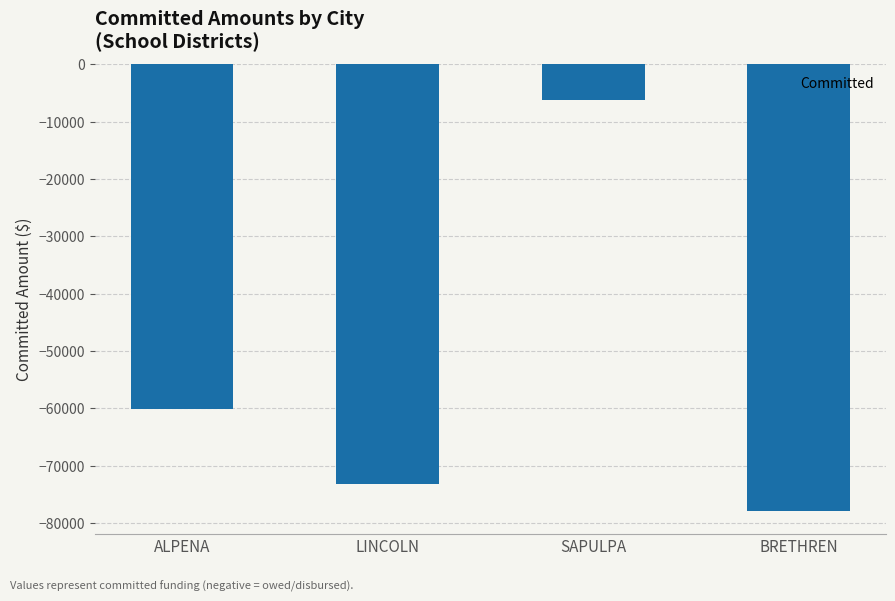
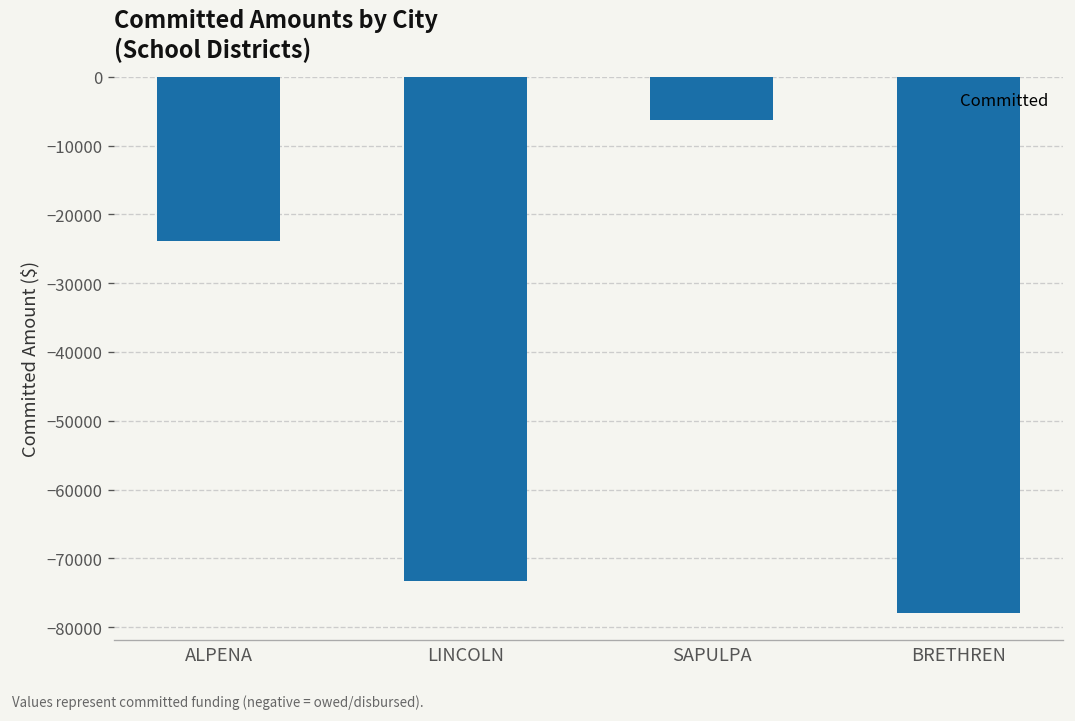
  {
-   "ALPENA": -60000,
+   "ALPENA": -24000,
    "LINCOLN": -73000,
    "SAPULPA": -6000,
    "BRETHREN": -78000
  }
